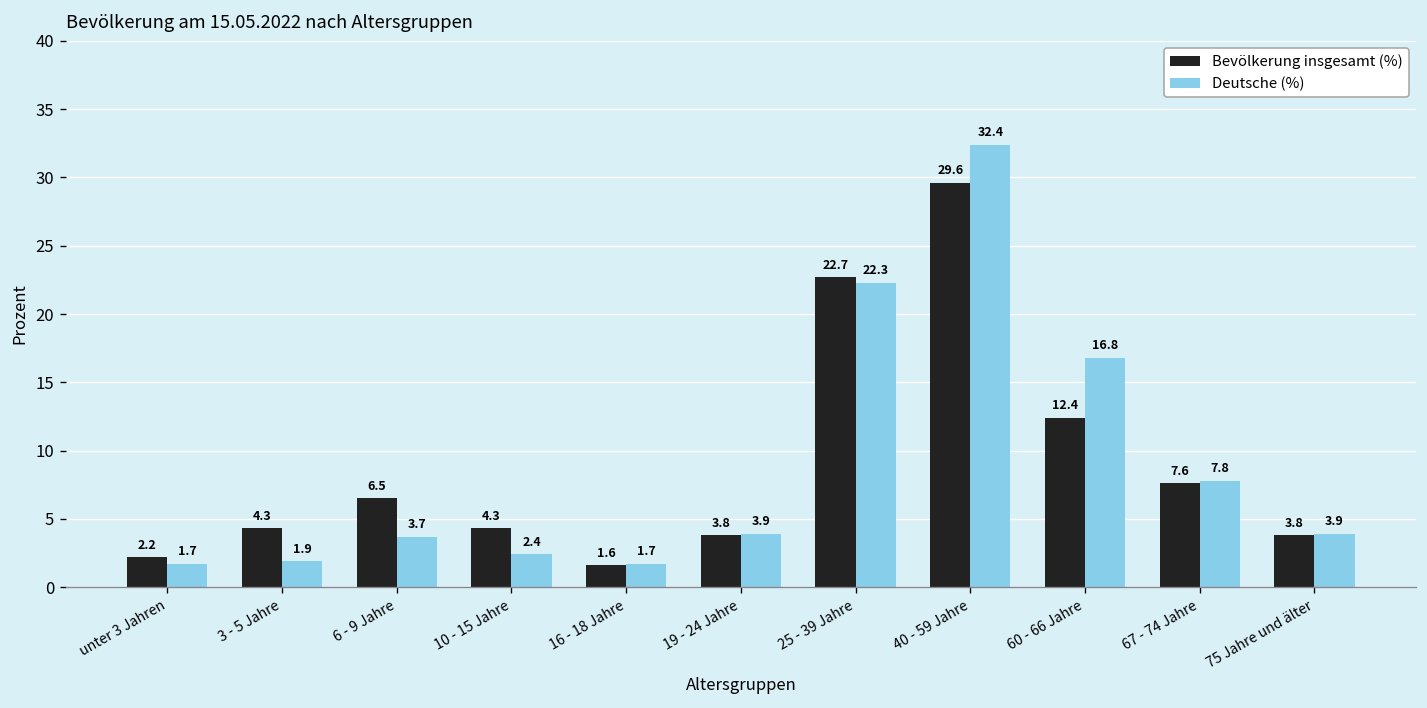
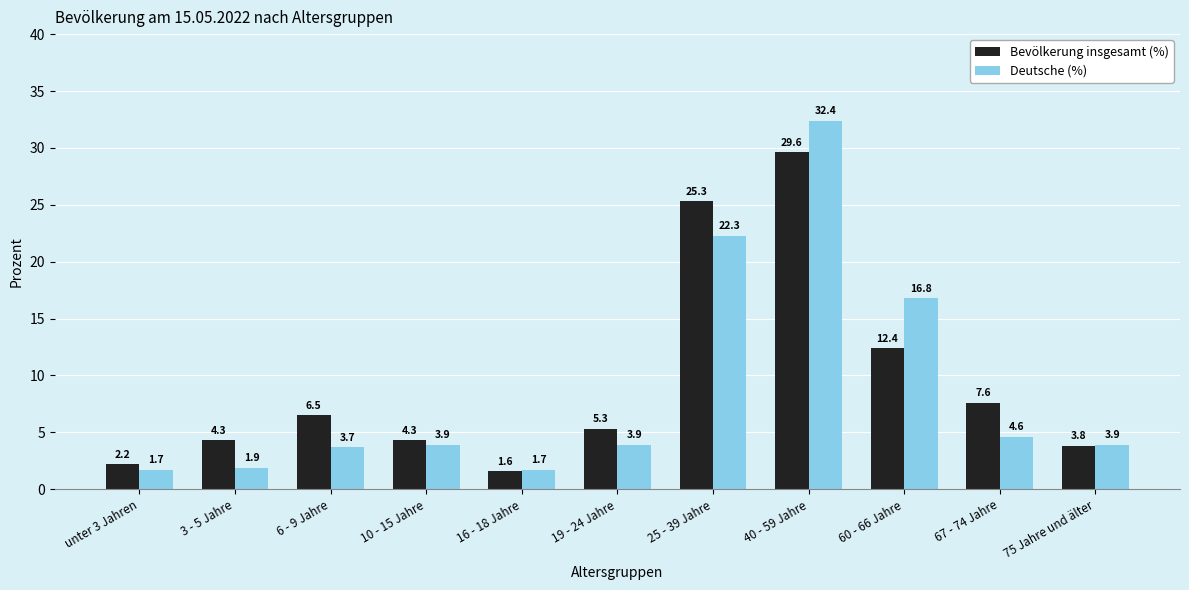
  {
    "Bevölkerung insgesamt (%)": {
      "unter 3 Jahren": 2.2,
      "3 - 5 Jahre": 4.3,
      "6 - 9 Jahre": 6.5,
      "10 - 15 Jahre": 4.3,
      "16 - 18 Jahre": 1.6,
-     "19 - 24 Jahre": 3.8,
-     "25 - 39 Jahre": 22.7,
+     "19 - 24 Jahre": 5.3,
+     "25 - 39 Jahre": 25.3,
      "40 - 59 Jahre": 29.6,
      "60 - 66 Jahre": 12.4,
      "67 - 74 Jahre": 7.6,
      "75 Jahre und älter": 3.8
    },
    "Deutsche (%)": {
      "unter 3 Jahren": 1.7,
      "3 - 5 Jahre": 1.9,
      "6 - 9 Jahre": 3.7,
-     "10 - 15 Jahre": 2.4,
+     "10 - 15 Jahre": 3.9,
      "16 - 18 Jahre": 1.7,
      "19 - 24 Jahre": 3.9,
      "25 - 39 Jahre": 22.3,
      "40 - 59 Jahre": 32.4,
      "60 - 66 Jahre": 16.8,
-     "67 - 74 Jahre": 7.8,
+     "67 - 74 Jahre": 4.6,
      "75 Jahre und älter": 3.9
    }
  }
